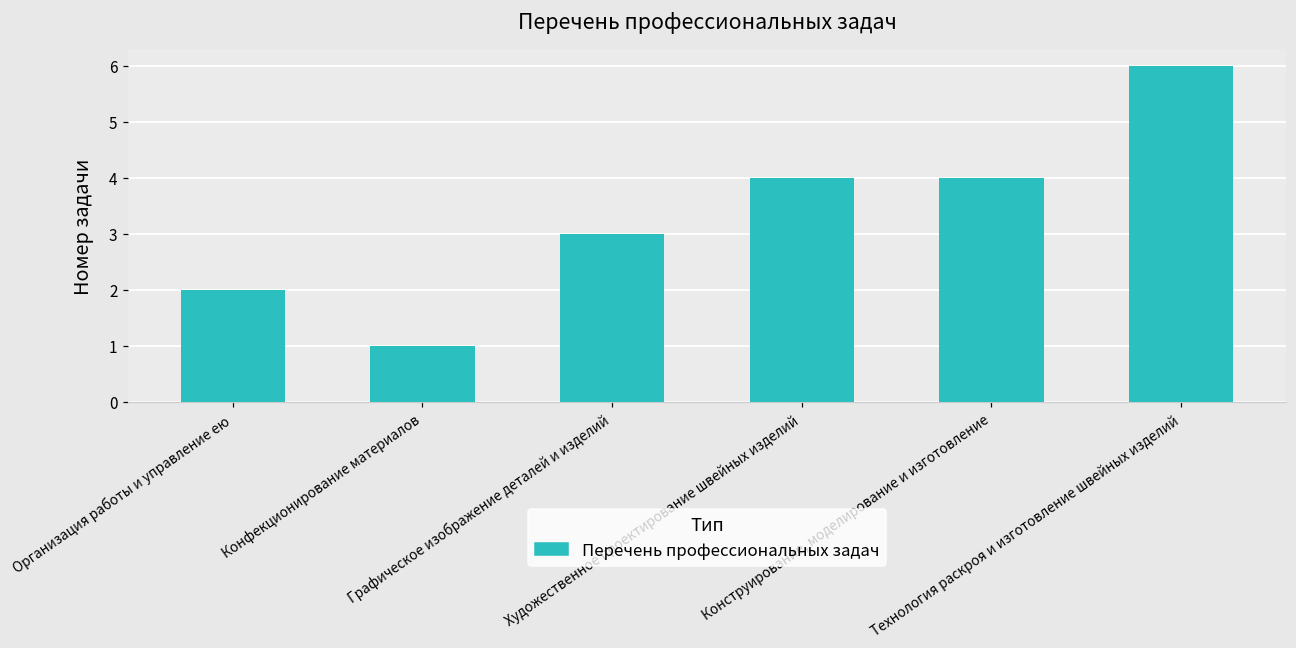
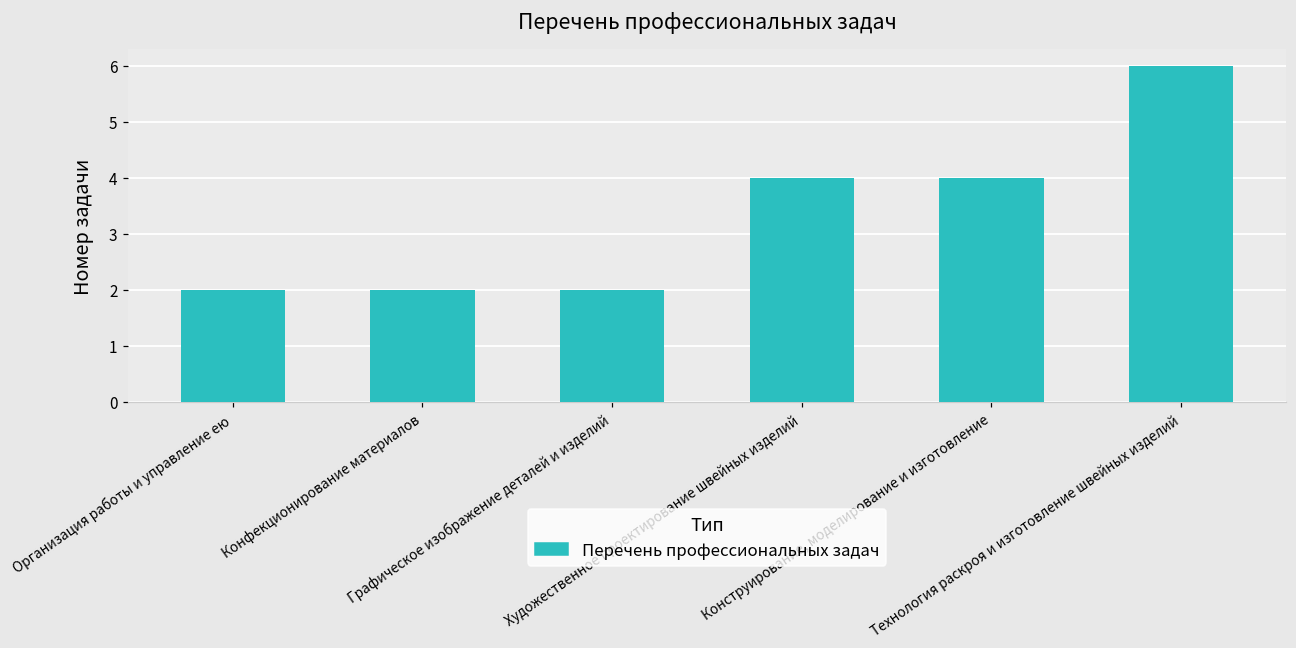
  {
    "Организация работы и управление ею": 2,
-   "Конфекционирование материалов": 1,
-   "Графическое изображение деталей и изделий": 3,
+   "Конфекционирование материалов": 2,
+   "Графическое изображение деталей и изделий": 2,
    "Художественное проектирование швейных изделий": 4,
    "Конструирование, моделирование и изготовление": 4,
    "Технология раскроя и изготовление швейных изделий": 6
  }
